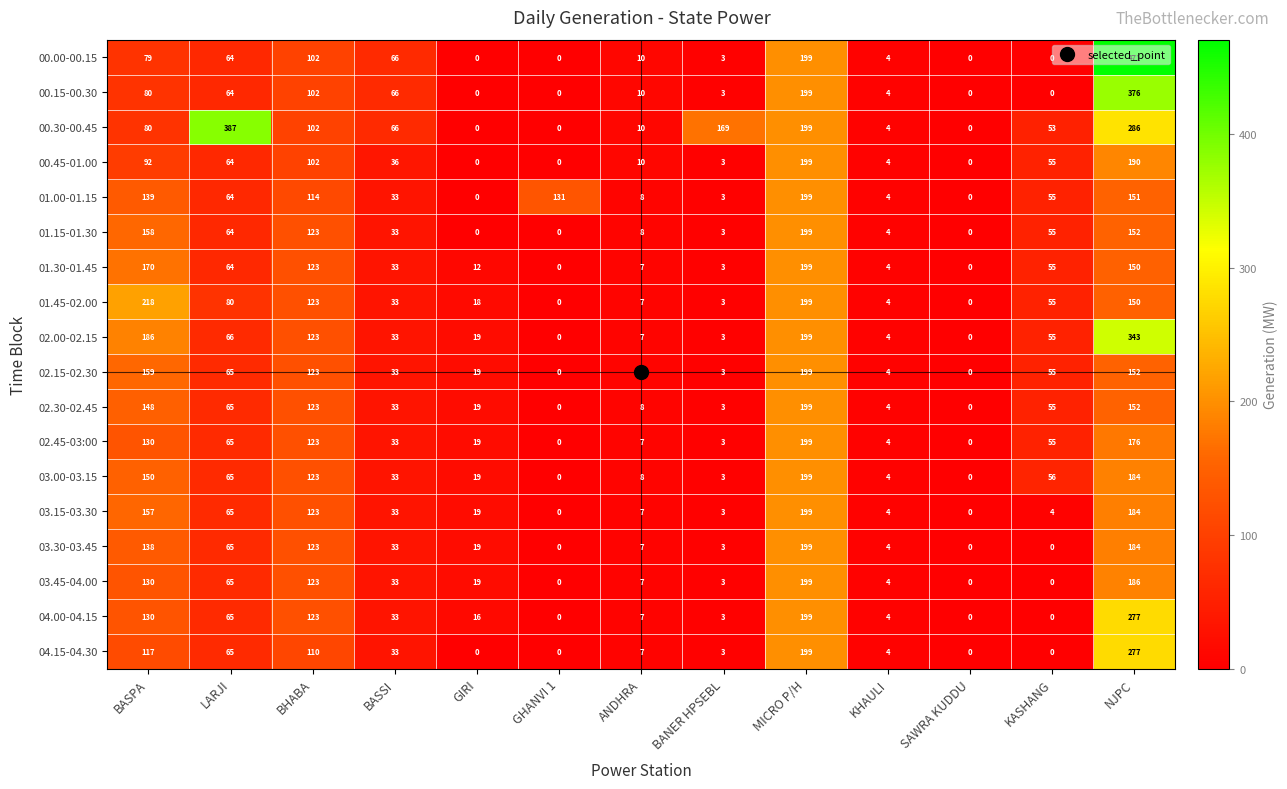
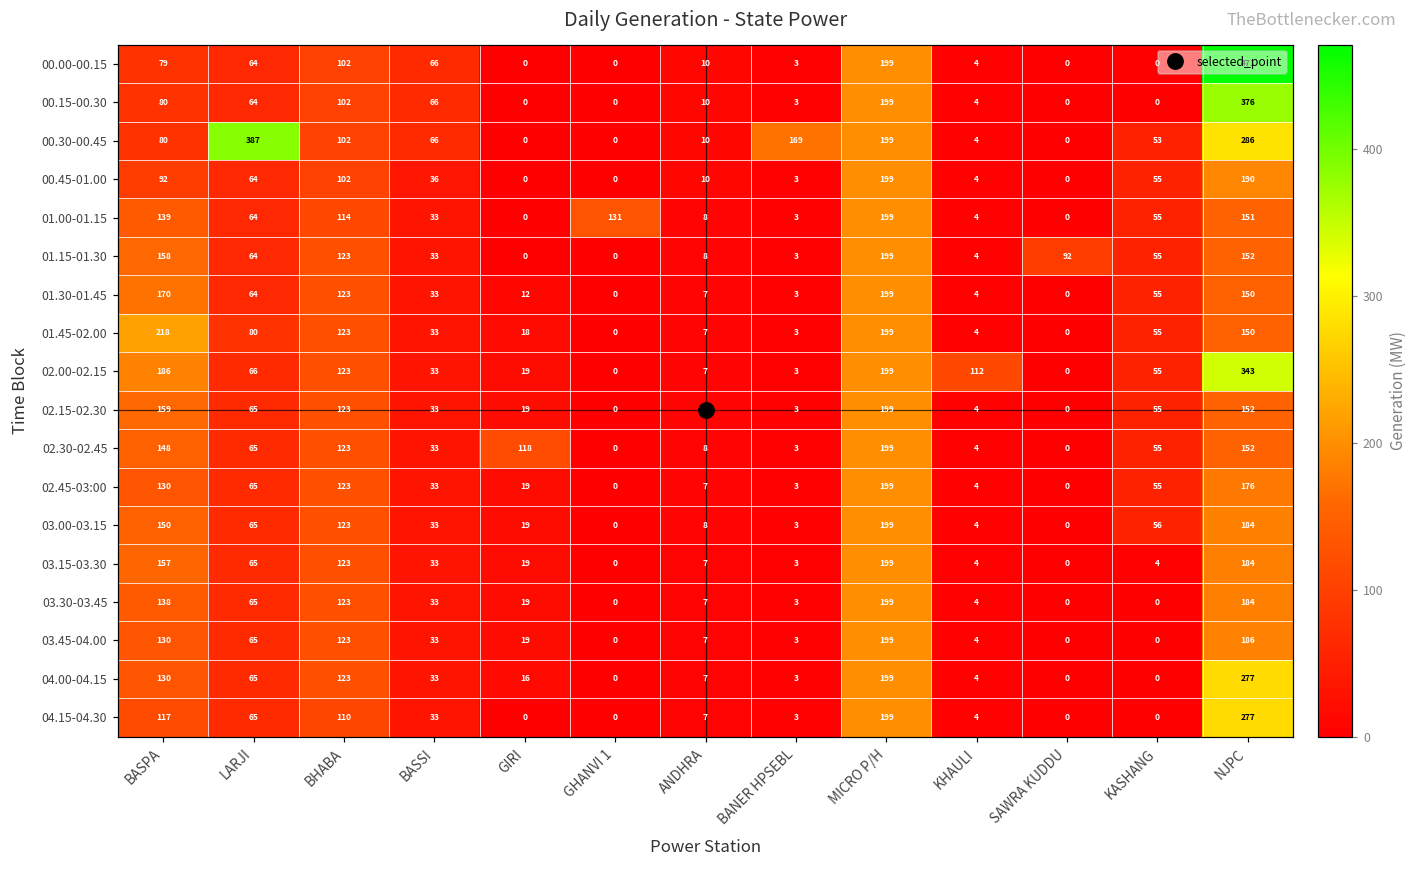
  {
    "01.15-01.30": {
      "BASPA": 158,
      "LARJI": 64,
      "BHABA": 123,
      "BASSI": 33,
      "GIRI": 0,
      "GHANVI 1": 0,
      "ANDHRA": 8,
      "BANER HPSEBL": 3,
      "MICRO P/H": 199,
      "KHAULI": 4,
-     "SAWRA KUDDU": 0,
+     "SAWRA KUDDU": 92,
      "KASHANG": 55,
      "NJPC": 152
    },
    "02.00-02.15": {
      "BASPA": 186,
      "LARJI": 66,
      "BHABA": 123,
      "BASSI": 33,
      "GIRI": 19,
      "GHANVI 1": 0,
      "ANDHRA": 7,
      "BANER HPSEBL": 3,
      "MICRO P/H": 199,
-     "KHAULI": 4,
+     "KHAULI": 112,
      "SAWRA KUDDU": 0,
      "KASHANG": 55,
      "NJPC": 343
    },
    "02.30-02.45": {
      "BASPA": 148,
      "LARJI": 65,
      "BHABA": 123,
      "BASSI": 33,
-     "GIRI": 19,
+     "GIRI": 118,
      "GHANVI 1": 0,
      "ANDHRA": 8,
      "BANER HPSEBL": 3,
      "MICRO P/H": 199,
      "KHAULI": 4,
      "SAWRA KUDDU": 0,
      "KASHANG": 55,
      "NJPC": 152
    }
  }
